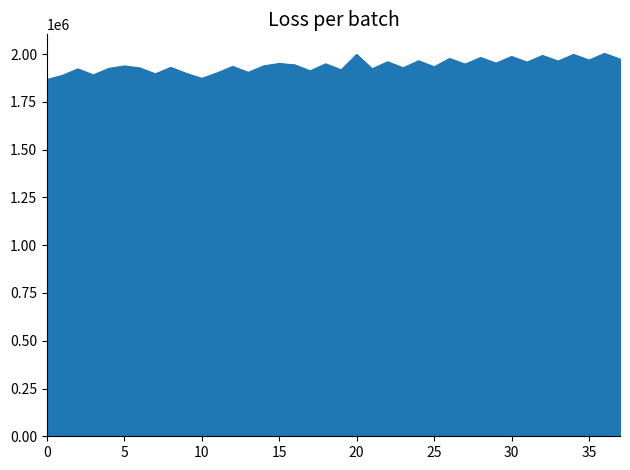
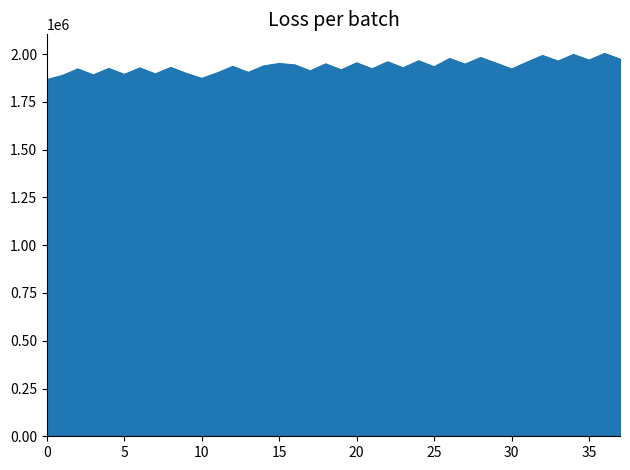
  {
    "0": 1870000,
-   "5": 1940000,
+   "5": 1890000,
    "10": 1870000,
    "15": 1950000,
-   "20": 2000000,
+   "20": 1950000,
    "25": 1930000,
-   "30": 1990000,
+   "30": 1920000,
    "35": 1970000
  }
